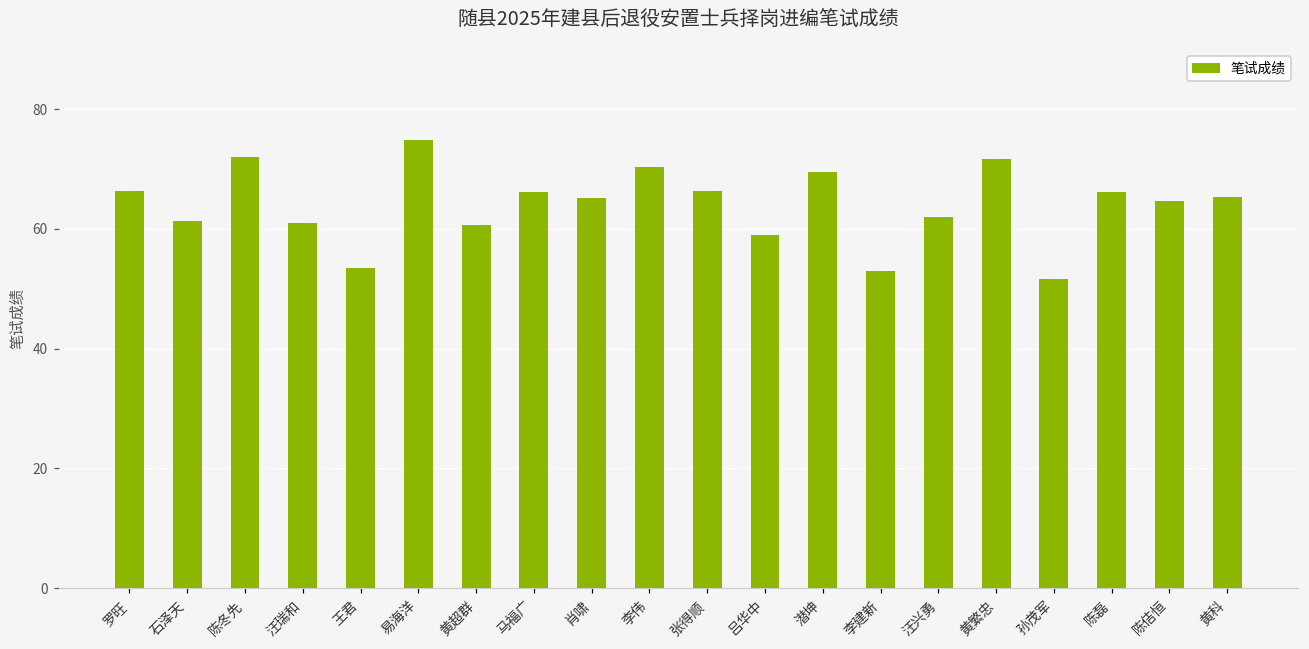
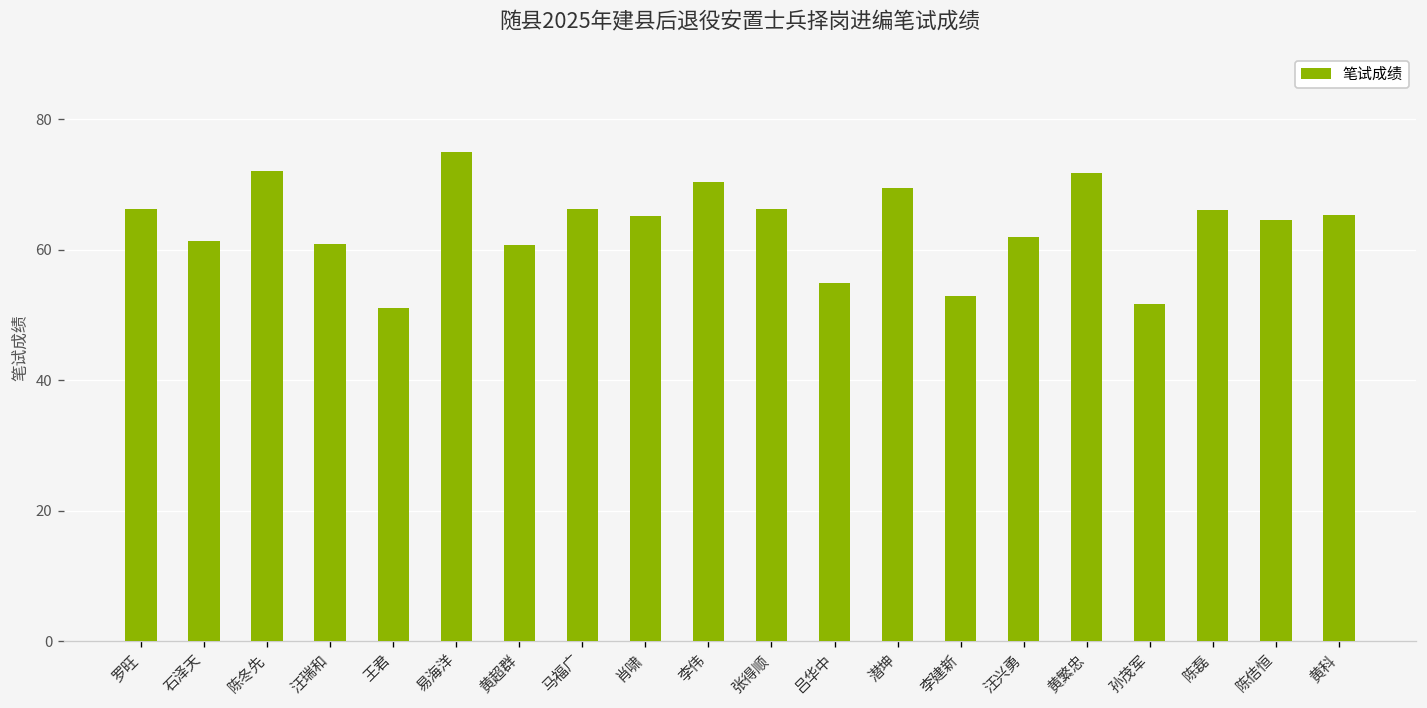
  {
    "罗旺": 66,
    "石泽天": 61,
    "陈冬先": 72,
    "汪瑞和": 61,
-   "王君": 54,
+   "王君": 51,
    "易海洋": 75,
    "黄超群": 61,
    "马福广": 66,
    "肖啸": 65,
    "李伟": 70,
    "张得顺": 66,
-   "吕华中": 59,
+   "吕华中": 55,
    "潜坤": 70,
    "李建新": 53,
    "汪兴勇": 62,
    "黄繁忠": 72,
    "孙茂军": 52,
    "陈磊": 66,
    "陈佶恒": 65,
    "黄科": 65
  }
